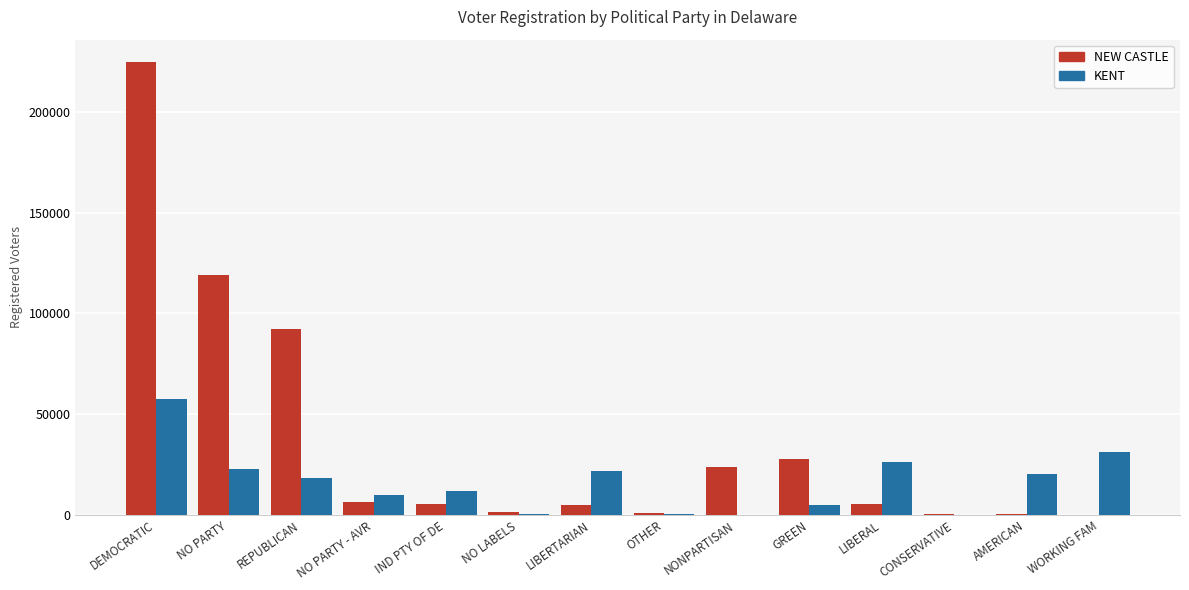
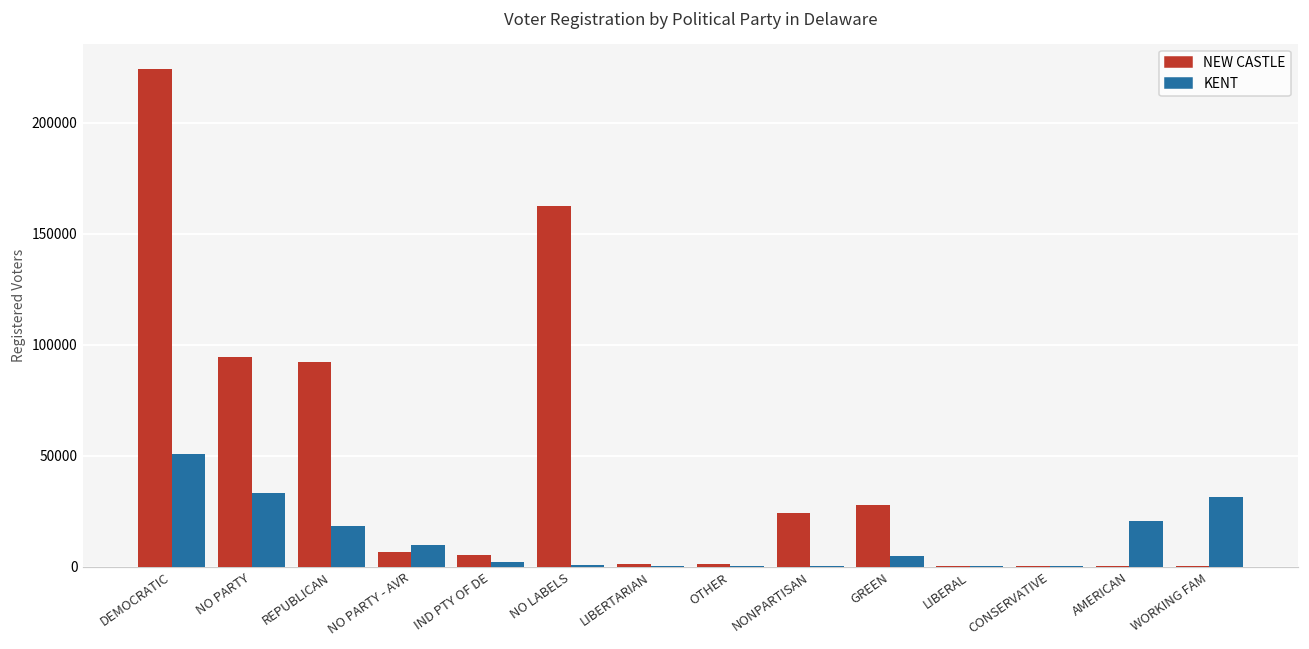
  {
    "NEW CASTLE": {
      "DEMOCRATIC": 224000,
-     "NO PARTY": 119000,
+     "NO PARTY": 94000,
      "REPUBLICAN": 92000,
      "NO PARTY - AVR": 6000,
      "IND PTY OF DE": 5000,
-     "NO LABELS": 1000,
-     "LIBERTARIAN": 5000,
+     "NO LABELS": 163000,
+     "LIBERTARIAN": 1000,
      "NONPARTISAN": 24000,
      "GREEN": 28000,
-     "LIBERAL": 5000
+     "LIBERAL": 0
    },
    "KENT": {
-     "DEMOCRATIC": 58000,
-     "NO PARTY": 23000,
+     "DEMOCRATIC": 51000,
+     "NO PARTY": 33000,
      "REPUBLICAN": 18000,
      "NO PARTY - AVR": 10000,
-     "IND PTY OF DE": 12000,
-     "LIBERTARIAN": 22000,
+     "IND PTY OF DE": 2000,
+     "LIBERTARIAN": 0,
      "GREEN": 5000,
-     "LIBERAL": 26000,
+     "LIBERAL": 0,
      "AMERICAN": 20000,
      "WORKING FAM": 31000
    }
  }
